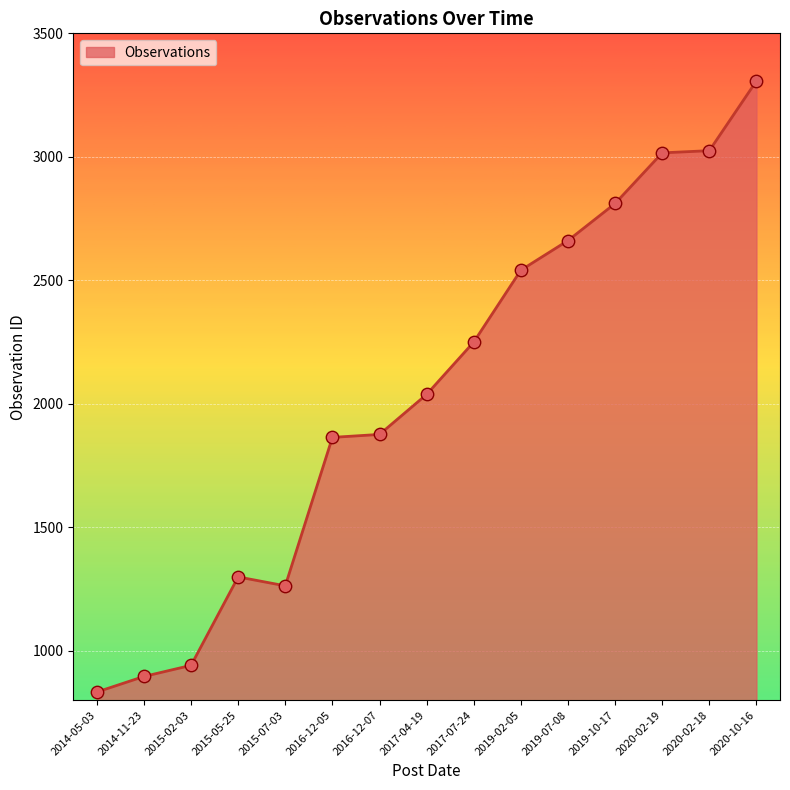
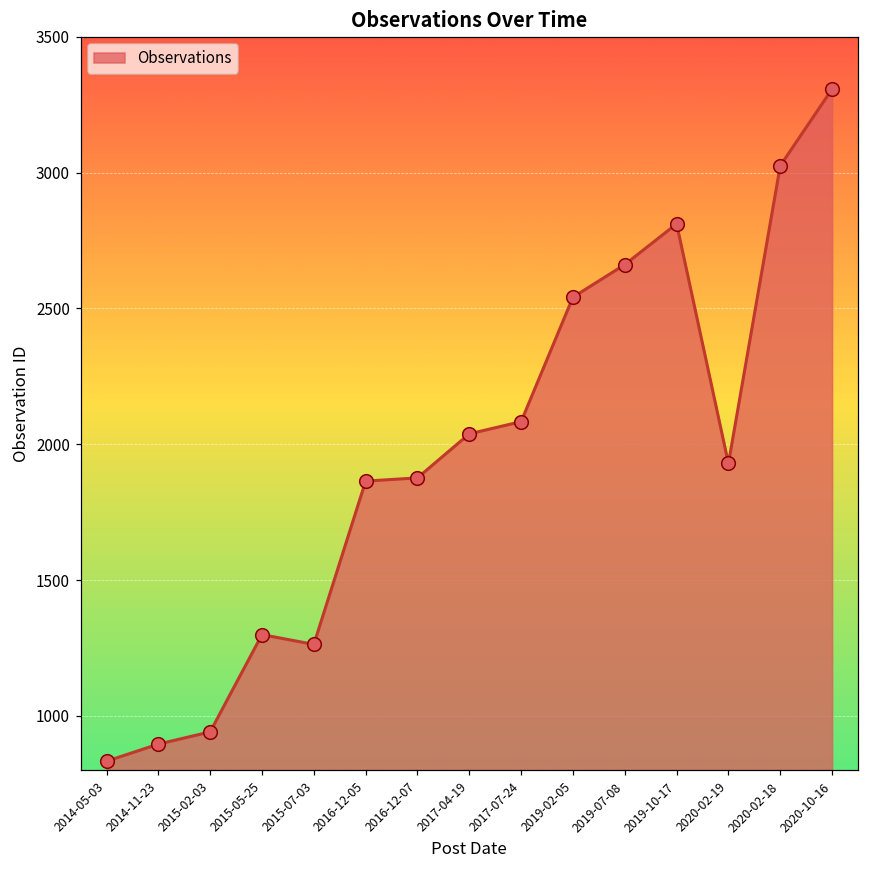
  {
    "2014-05-03": 830,
    "2014-11-23": 900,
    "2015-02-03": 940,
    "2015-05-25": 1300,
    "2015-07-03": 1260,
    "2016-12-05": 1860,
    "2016-12-07": 1880,
    "2017-04-19": 2040,
-   "2017-07-24": 2250,
+   "2017-07-24": 2080,
    "2019-02-05": 2540,
    "2019-07-08": 2660,
    "2019-10-17": 2810,
-   "2020-02-19": 3020,
+   "2020-02-19": 1930,
    "2020-02-18": 3030,
    "2020-10-16": 3310
  }
